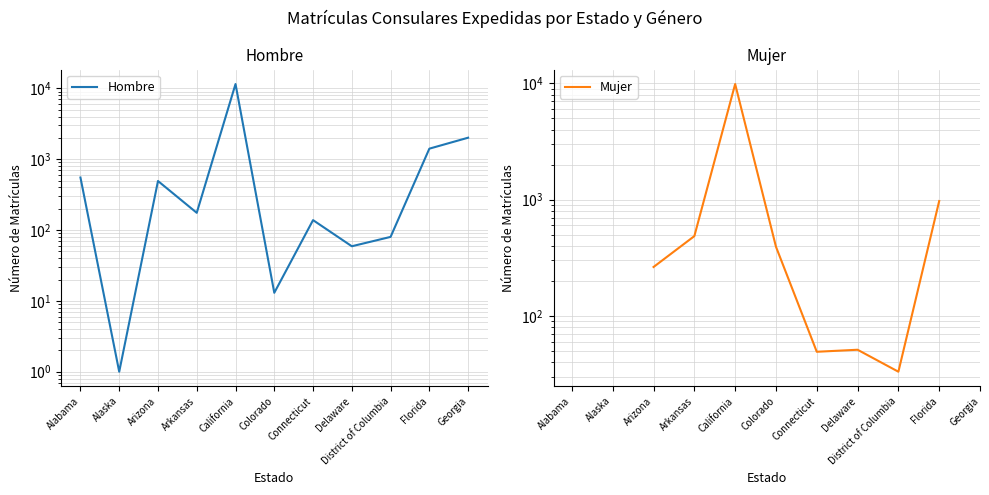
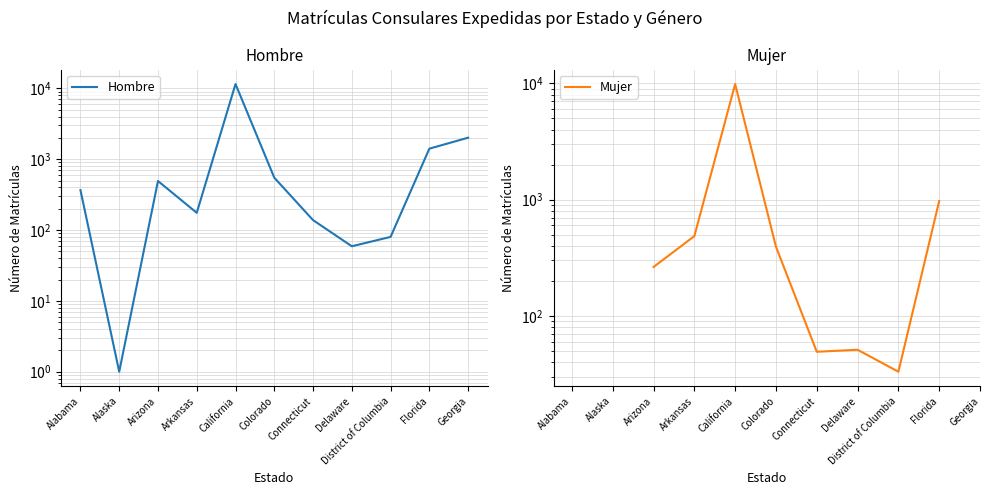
  {
    "Hombre": {
-     "Alabama": 600,
+     "Alabama": 400,
      "Alaska": 1,
      "Arizona": 500,
      "Arkansas": 180,
      "California": 12000,
-     "Colorado": 13,
+     "Colorado": 500,
      "Connecticut": 140,
      "Delaware": 60,
      "District of Columbia": 80,
      "Florida": 1400,
      "Georgia": 2000
    },
    "Mujer": {
      "Alabama": 410,
      "Arizona": 260,
      "Arkansas": 490,
      "California": 10000,
      "Colorado": 390,
      "Connecticut": 49,
      "Delaware": 50,
      "District of Columbia": 33,
      "Florida": 1000
    }
  }
